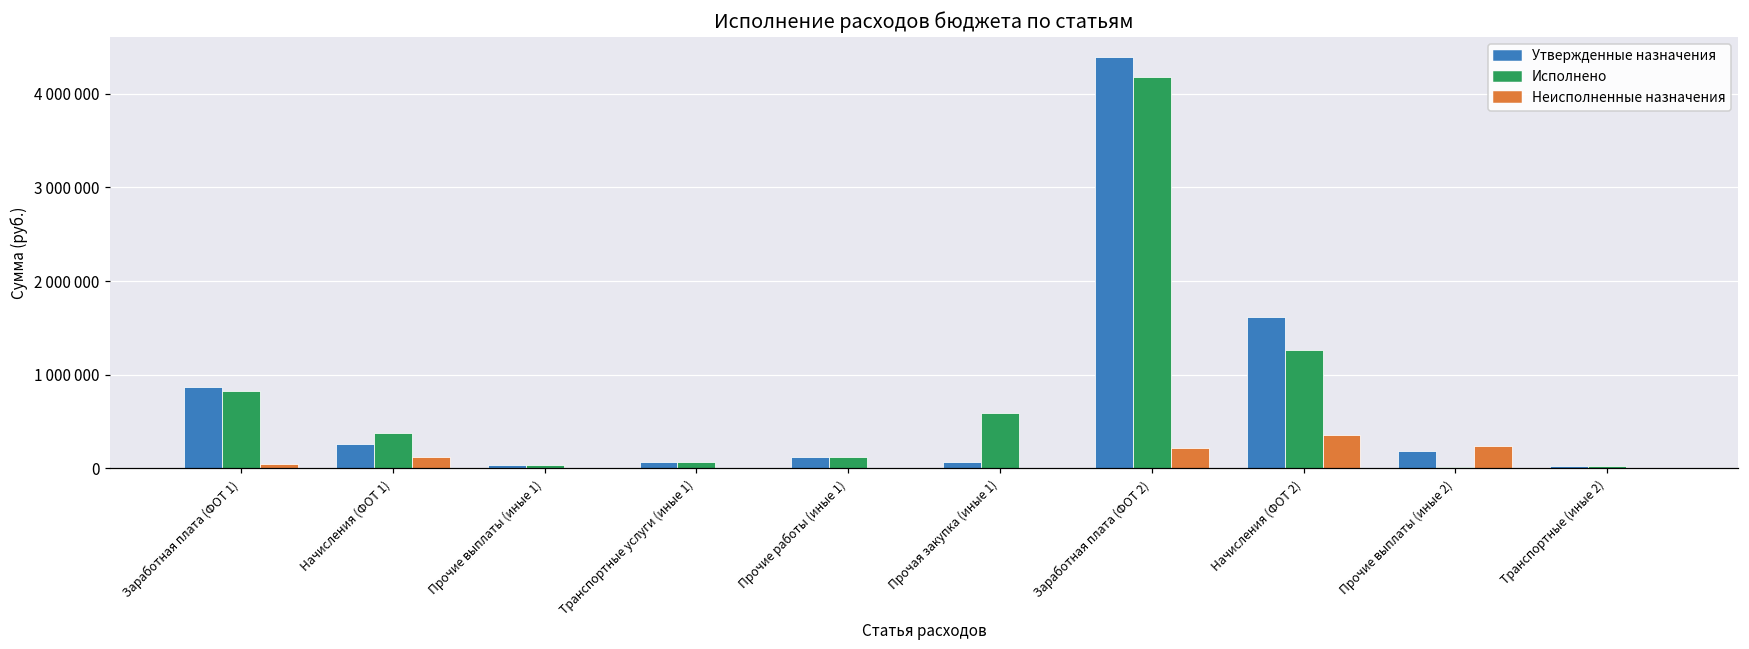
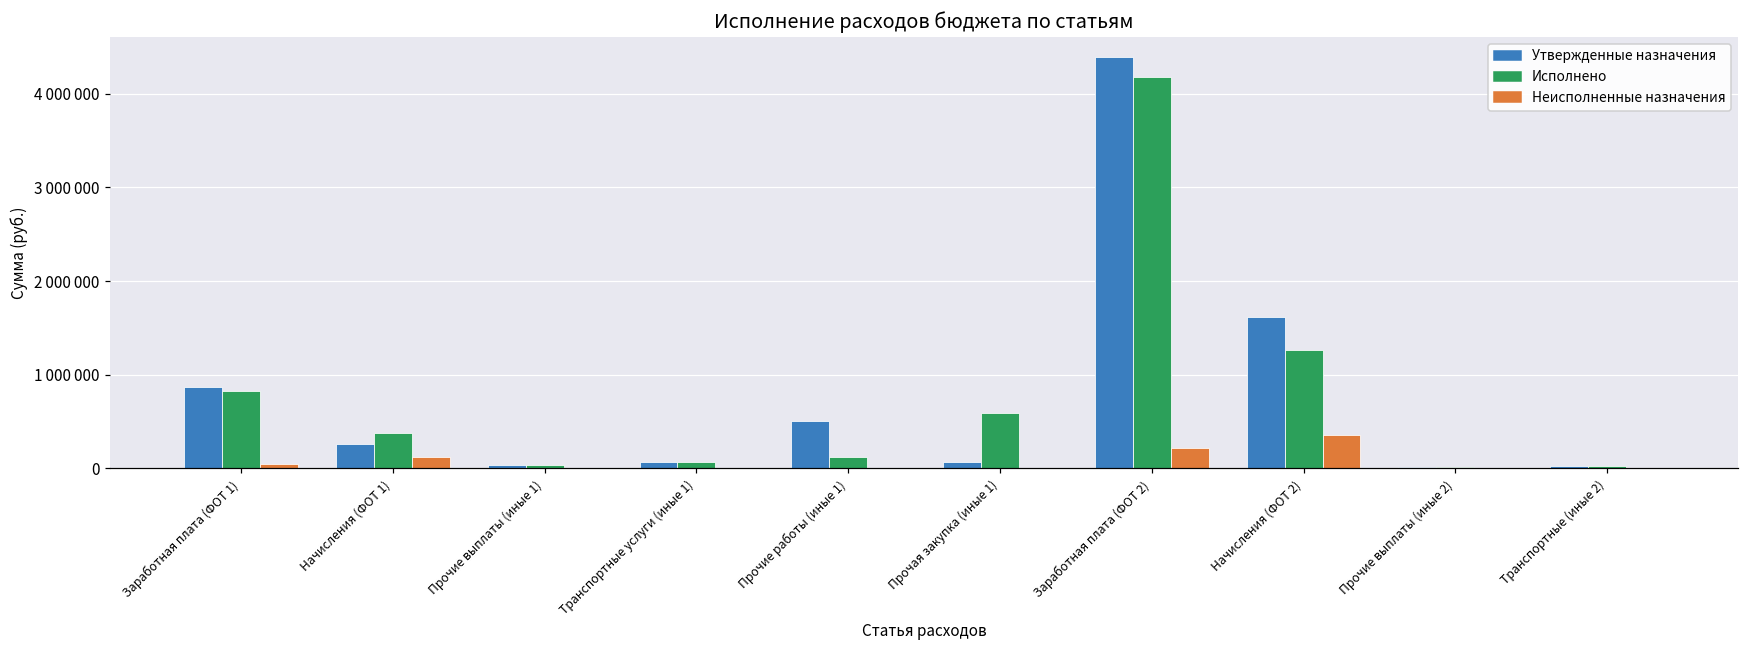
  {
    "Утвержденные назначения": {
      "Заработная плата (ФОТ 1)": 900000,
      "Начисления (ФОТ 1)": 300000,
      "Прочие выплаты (иные 1)": 0,
      "Транспортные услуги (иные 1)": 100000,
-     "Прочие работы (иные 1)": 100000,
+     "Прочие работы (иные 1)": 500000,
      "Прочая закупка (иные 1)": 100000,
      "Заработная плата (ФОТ 2)": 4400000,
      "Начисления (ФОТ 2)": 1600000,
-     "Прочие выплаты (иные 2)": 200000
+     "Прочие выплаты (иные 2)": 0
    },
    "Исполнено": {
      "Заработная плата (ФОТ 1)": 800000,
      "Начисления (ФОТ 1)": 400000,
      "Прочие выплаты (иные 1)": 0,
      "Транспортные услуги (иные 1)": 100000,
      "Прочие работы (иные 1)": 100000,
      "Прочая закупка (иные 1)": 600000,
      "Заработная плата (ФОТ 2)": 4200000,
      "Начисления (ФОТ 2)": 1300000
    },
    "Неисполненные назначения": {
      "Заработная плата (ФОТ 1)": 0,
      "Начисления (ФОТ 1)": 100000,
      "Транспортные услуги (иные 1)": 0,
      "Прочие работы (иные 1)": 0,
      "Прочая закупка (иные 1)": 0,
      "Заработная плата (ФОТ 2)": 200000,
      "Начисления (ФОТ 2)": 400000,
-     "Прочие выплаты (иные 2)": 200000,
+     "Прочие выплаты (иные 2)": 0,
      "Транспортные (иные 2)": 0
    }
  }
